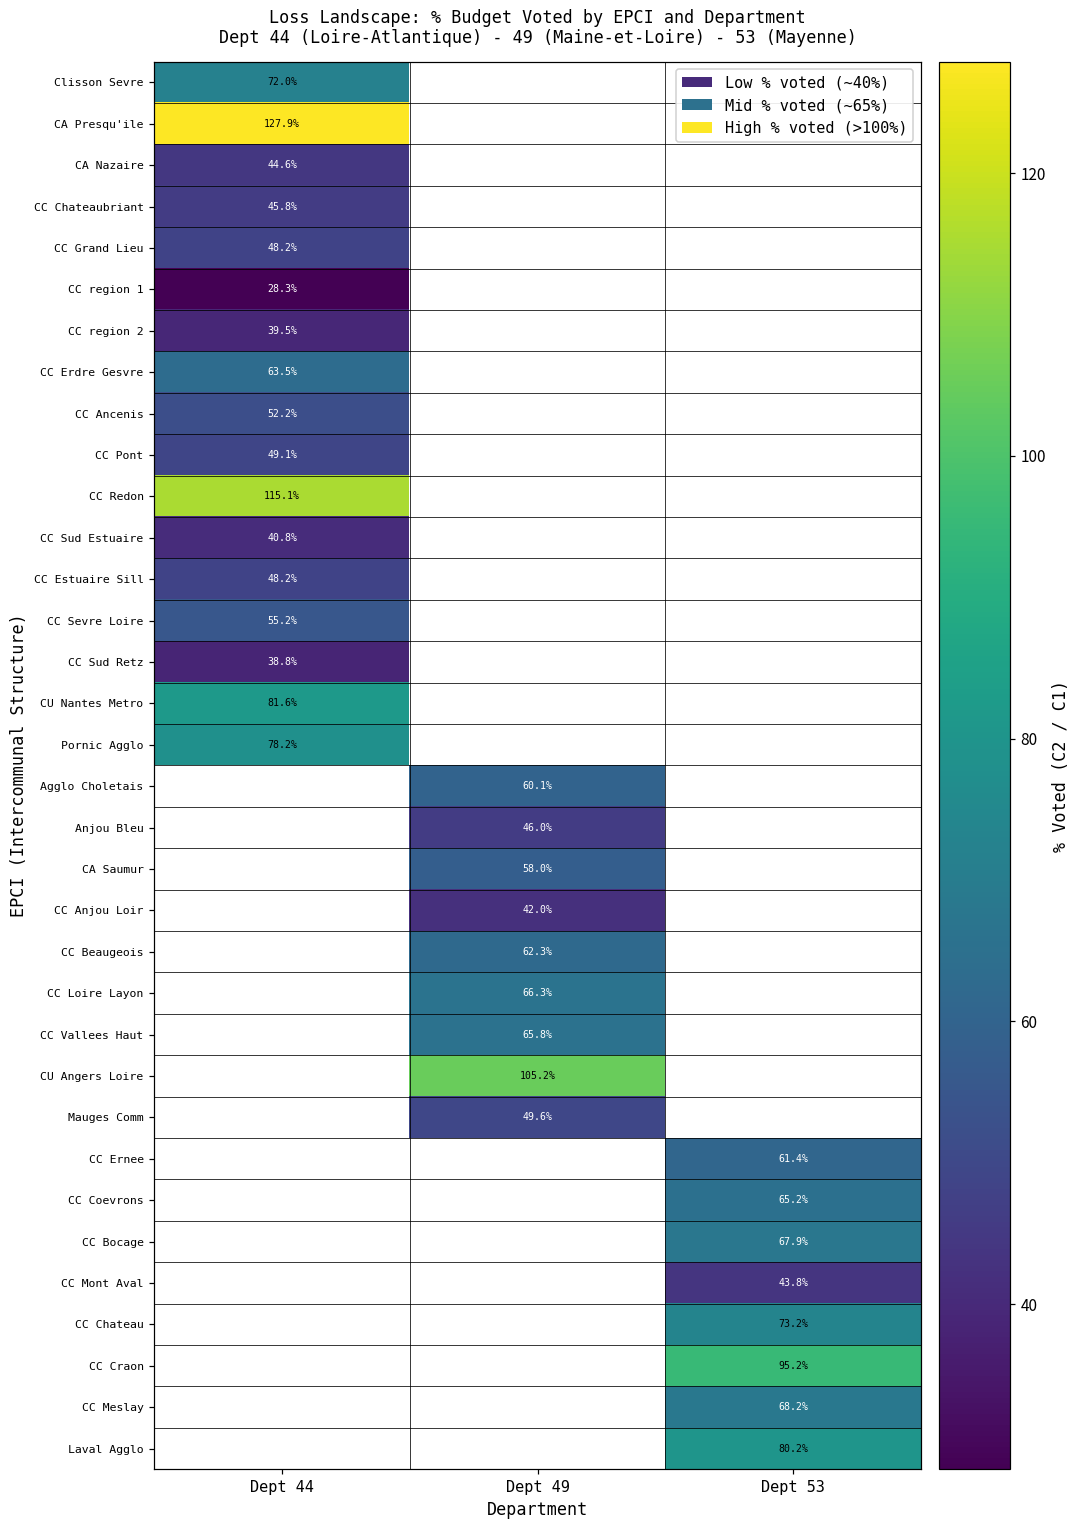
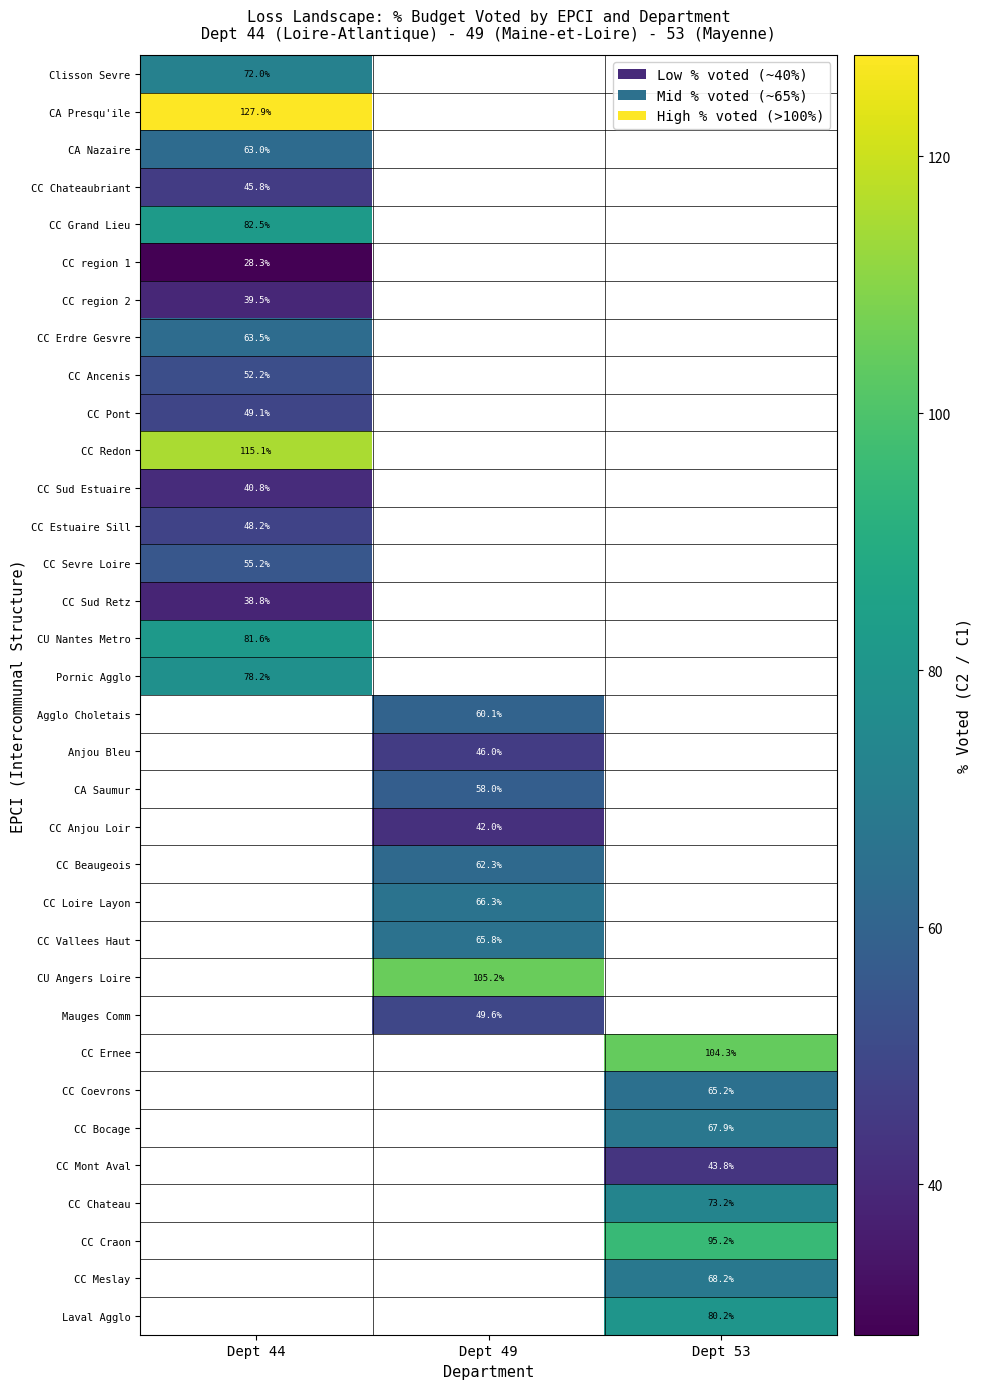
  {
    "Clisson Sevre": {
      "Dept 44": "72.0%"
    },
    "CA Presqu'ile": {
      "Dept 44": "127.9%"
    },
    "CA Nazaire": {
-     "Dept 44": "44.6%"
+     "Dept 44": "63.0%"
    },
    "CC Chateaubriant": {
      "Dept 44": "45.8%"
    },
    "CC Grand Lieu": {
-     "Dept 44": "48.2%"
+     "Dept 44": "82.5%"
    },
    "CC region 1": {
      "Dept 44": "28.3%"
    },
    "CC region 2": {
      "Dept 44": "39.5%"
    },
    "CC Erdre Gesvre": {
      "Dept 44": "63.5%"
    },
    "CC Ancenis": {
      "Dept 44": "52.2%"
    },
    "CC Pont": {
      "Dept 44": "49.1%"
    },
    "CC Redon": {
      "Dept 44": "115.1%"
    },
    "CC Sud Estuaire": {
      "Dept 44": "40.8%"
    },
    "CC Estuaire Sill": {
      "Dept 44": "48.2%"
    },
    "CC Sevre Loire": {
      "Dept 44": "55.2%"
    },
    "CC Sud Retz": {
      "Dept 44": "38.8%"
    },
    "CU Nantes Metro": {
      "Dept 44": "81.6%"
    },
    "Pornic Agglo": {
      "Dept 44": "78.2%"
    },
    "Agglo Choletais": {
      "Dept 49": "60.1%"
    },
    "Anjou Bleu": {
      "Dept 49": "46.0%"
    },
    "CA Saumur": {
      "Dept 49": "58.0%"
    },
    "CC Anjou Loir": {
      "Dept 49": "42.0%"
    },
    "CC Beaugeois": {
      "Dept 49": "62.3%"
    },
    "CC Loire Layon": {
      "Dept 49": "66.3%"
    },
    "CC Vallees Haut": {
      "Dept 49": "65.8%"
    },
    "CU Angers Loire": {
      "Dept 49": "105.2%"
    },
    "Mauges Comm": {
      "Dept 49": "49.6%"
    },
    "CC Ernee": {
-     "Dept 53": "61.4%"
+     "Dept 53": "104.3%"
    },
    "CC Coevrons": {
      "Dept 53": "65.2%"
    },
    "CC Bocage": {
      "Dept 53": "67.9%"
    },
    "CC Mont Aval": {
      "Dept 53": "43.8%"
    },
    "CC Chateau": {
      "Dept 53": "73.2%"
    },
    "CC Craon": {
      "Dept 53": "95.2%"
    },
    "CC Meslay": {
      "Dept 53": "68.2%"
    },
    "Laval Agglo": {
      "Dept 53": "80.2%"
    }
  }
